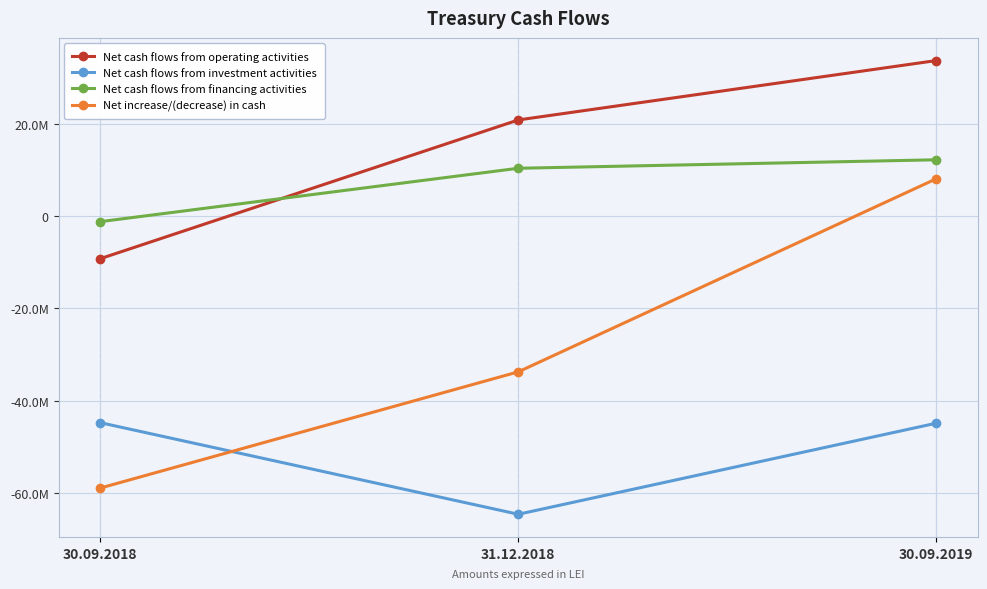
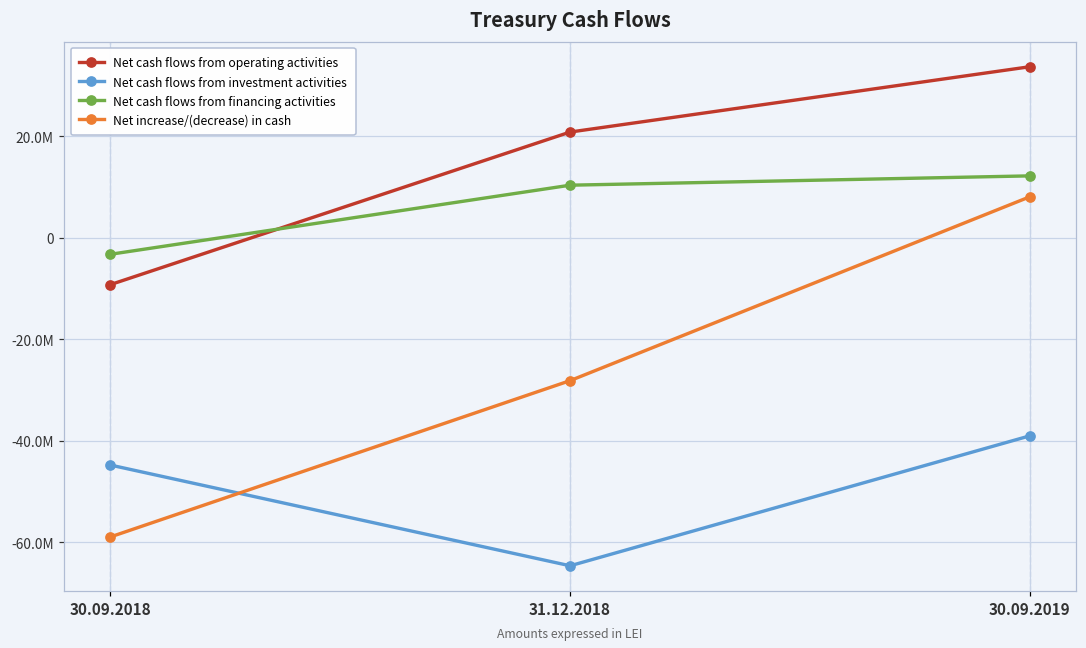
  {
    "Net cash flows from operating activities": {
      "30.09.2018": -9000000,
      "31.12.2018": 21000000,
      "30.09.2019": 34000000
    },
    "Net cash flows from investment activities": {
      "30.09.2018": -45000000,
      "31.12.2018": -65000000,
-     "30.09.2019": -45000000
+     "30.09.2019": -39000000
    },
    "Net cash flows from financing activities": {
-     "30.09.2018": -1000000,
+     "30.09.2018": -3000000,
      "31.12.2018": 10000000,
      "30.09.2019": 12000000
    },
    "Net increase/(decrease) in cash": {
      "30.09.2018": -59000000,
-     "31.12.2018": -34000000,
+     "31.12.2018": -28000000,
      "30.09.2019": 8000000
    }
  }
